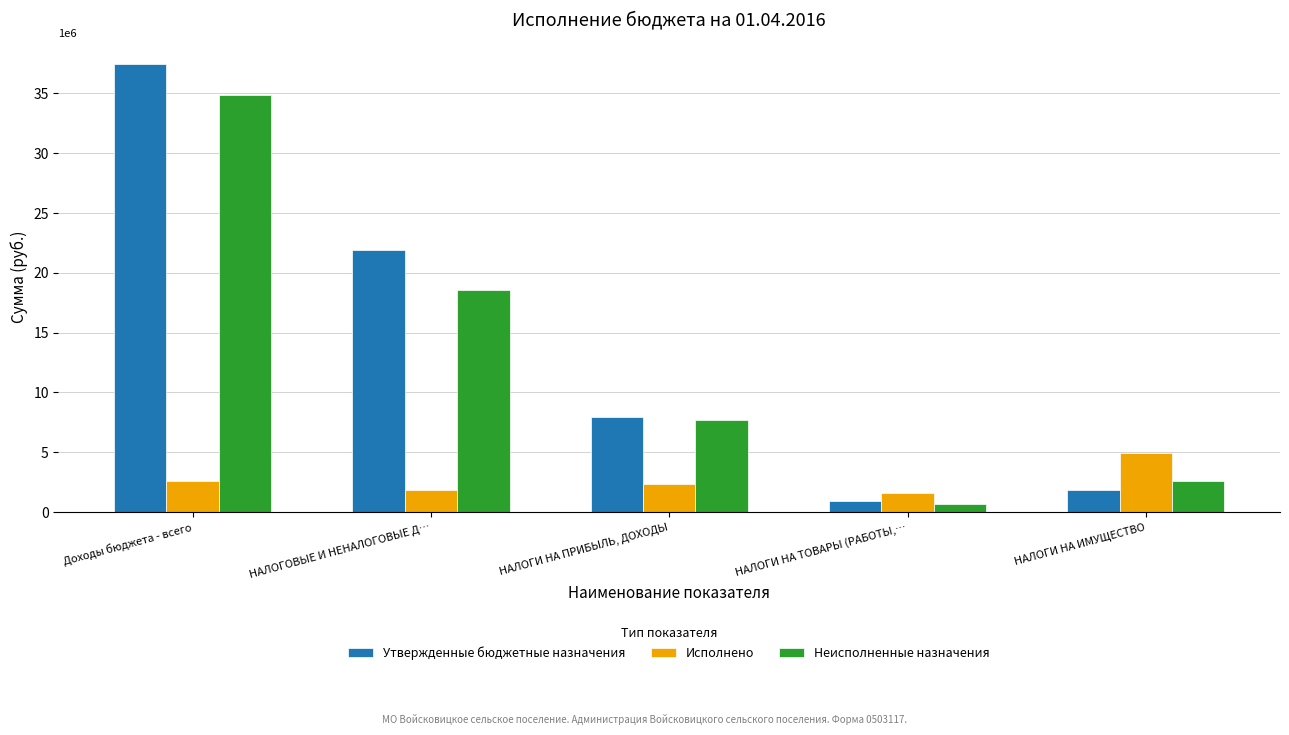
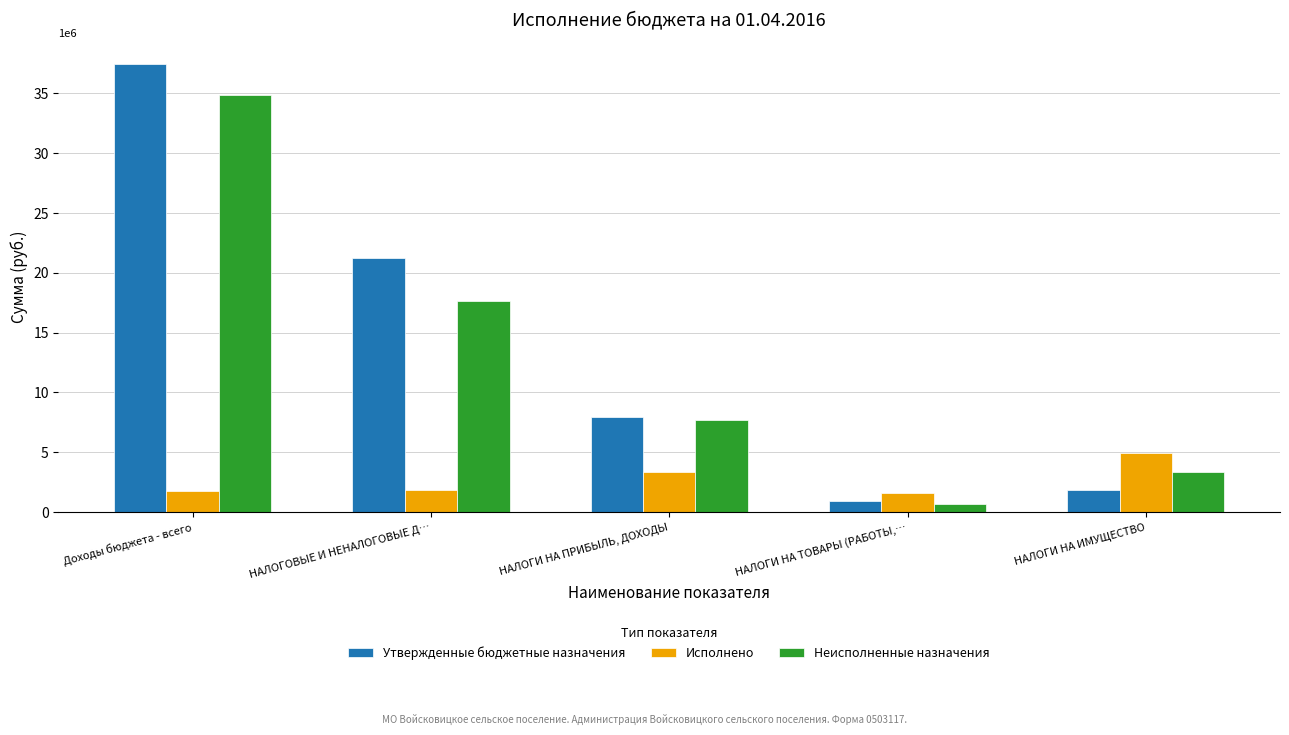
  {
    "Утвержденные бюджетные назначения": {
      "Доходы бюджета - всего": 37500000,
-     "НАЛОГОВЫЕ И НЕНАЛОГОВЫЕ Д…": 21900000,
+     "НАЛОГОВЫЕ И НЕНАЛОГОВЫЕ Д…": 21200000,
      "НАЛОГИ НА ПРИБЫЛЬ, ДОХОДЫ": 7900000,
      "НАЛОГИ НА ТОВАРЫ (РАБОТЫ,…": 900000,
      "НАЛОГИ НА ИМУЩЕСТВО": 1900000
    },
    "Исполнено": {
-     "Доходы бюджета - всего": 2600000,
+     "Доходы бюджета - всего": 1700000,
      "НАЛОГОВЫЕ И НЕНАЛОГОВЫЕ Д…": 1900000,
-     "НАЛОГИ НА ПРИБЫЛЬ, ДОХОДЫ": 2400000,
+     "НАЛОГИ НА ПРИБЫЛЬ, ДОХОДЫ": 3300000,
      "НАЛОГИ НА ТОВАРЫ (РАБОТЫ,…": 1600000,
      "НАЛОГИ НА ИМУЩЕСТВО": 5000000
    },
    "Неисполненные назначения": {
      "Доходы бюджета - всего": 34800000,
-     "НАЛОГОВЫЕ И НЕНАЛОГОВЫЕ Д…": 18600000,
+     "НАЛОГОВЫЕ И НЕНАЛОГОВЫЕ Д…": 17600000,
      "НАЛОГИ НА ПРИБЫЛЬ, ДОХОДЫ": 7700000,
      "НАЛОГИ НА ТОВАРЫ (РАБОТЫ,…": 700000,
-     "НАЛОГИ НА ИМУЩЕСТВО": 2600000
+     "НАЛОГИ НА ИМУЩЕСТВО": 3400000
    }
  }
